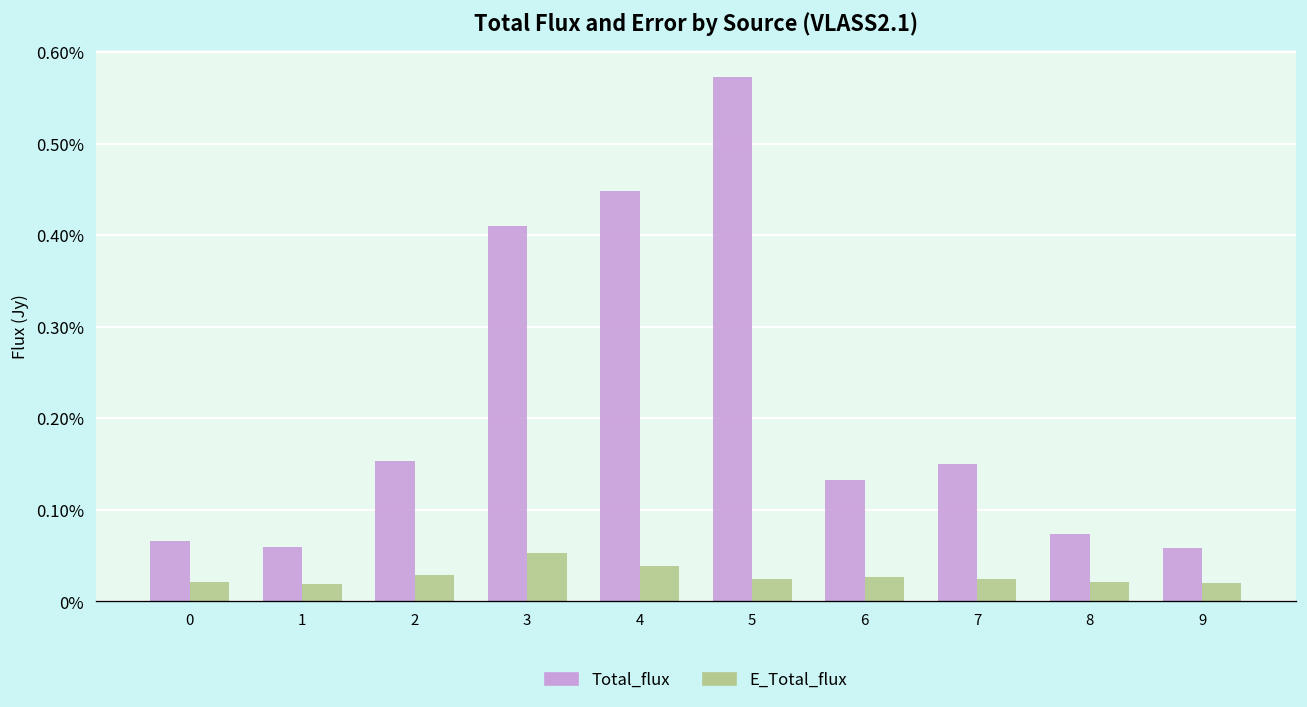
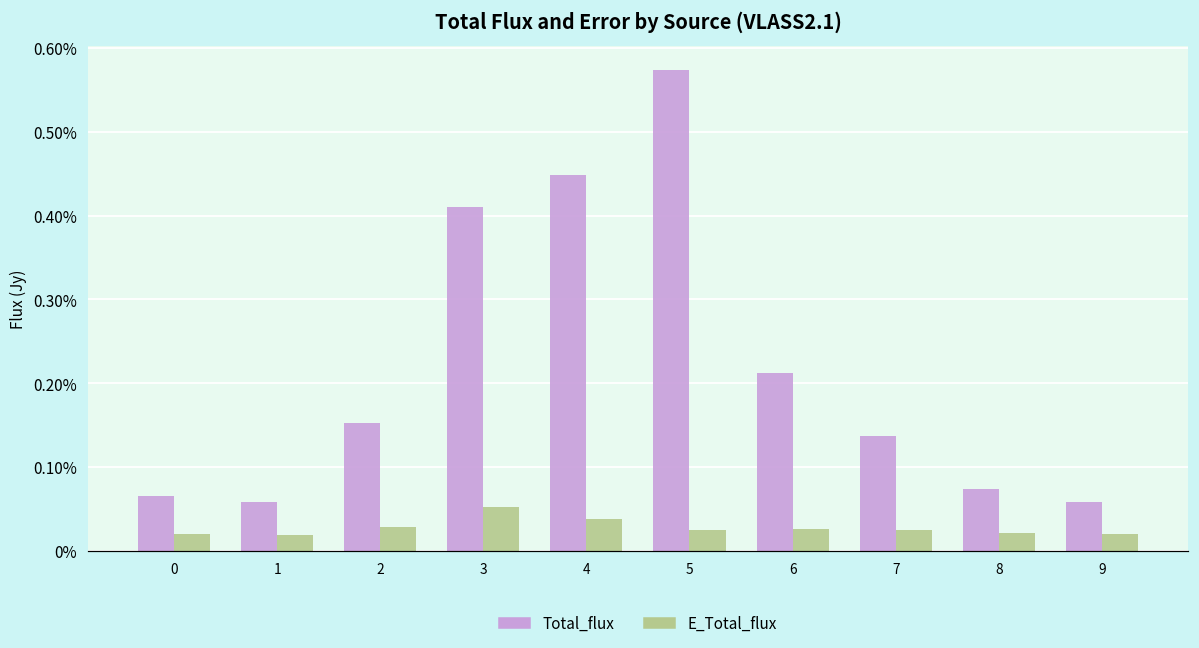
  {
    "Total_flux": {
      "0": "0.07%",
      "1": "0.06%",
      "2": "0.15%",
      "3": "0.41%",
      "4": "0.45%",
      "5": "0.57%",
-     "6": "0.13%",
-     "7": "0.15%",
+     "6": "0.21%",
+     "7": "0.14%",
      "8": "0.07%",
      "9": "0.06%"
    },
    "E_Total_flux": {
      "0": "0.02%",
      "1": "0.02%",
      "2": "0.03%",
      "3": "0.05%",
      "4": "0.04%",
      "5": "0.02%",
      "6": "0.03%",
      "7": "0.02%",
      "8": "0.02%",
      "9": "0.02%"
    }
  }
